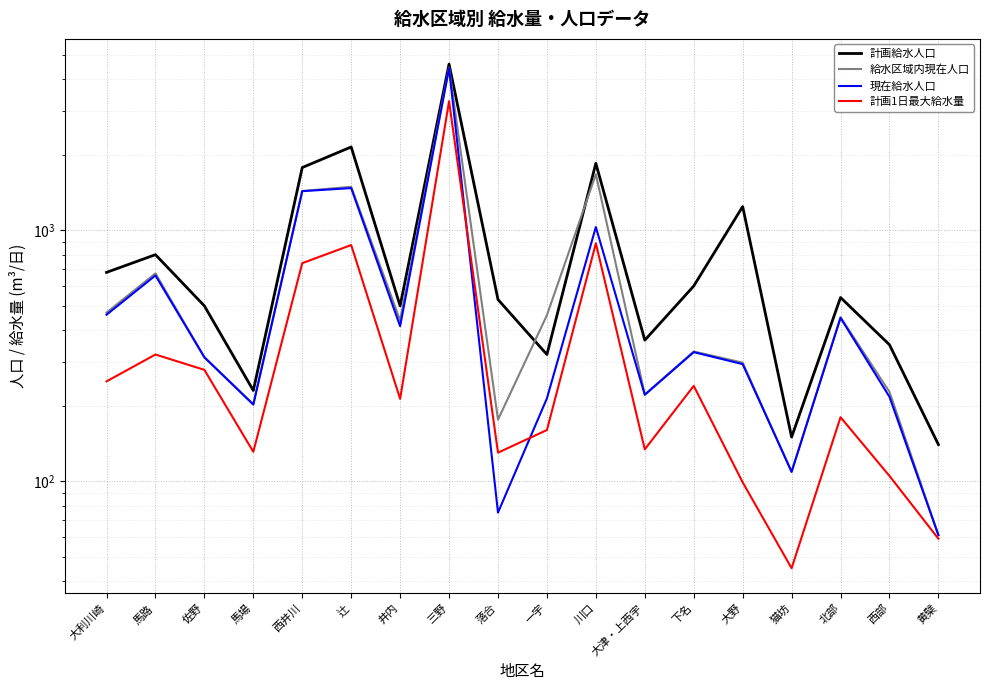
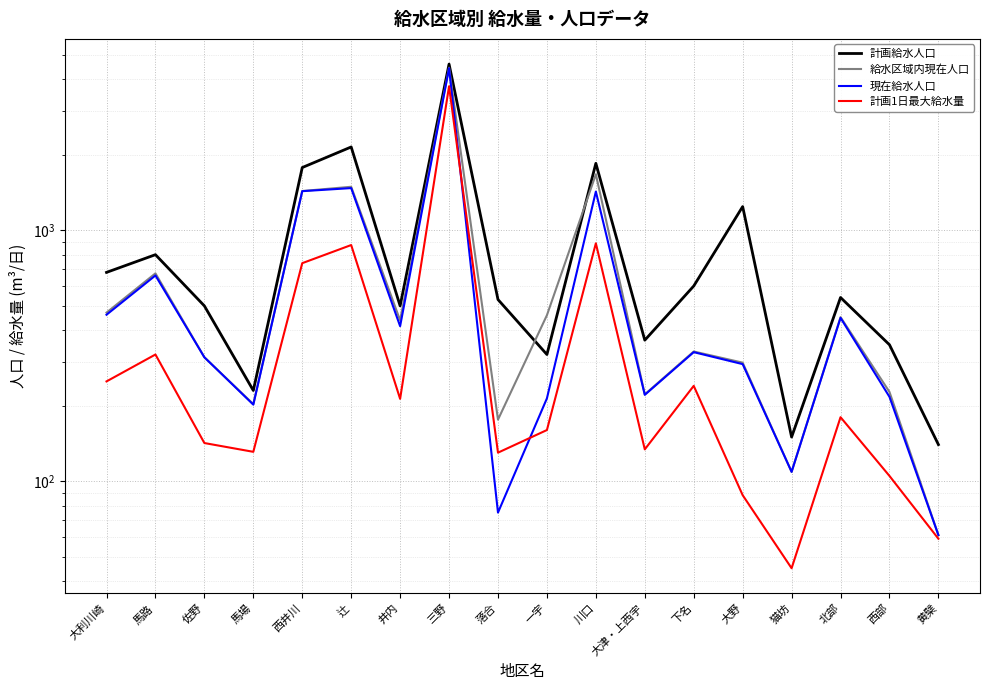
  {
    "計画給水人口": {
      "大利川崎": 680,
      "馬路": 800,
      "佐野": 500,
      "馬場": 230,
      "西井川": 1800,
      "辻": 2200,
      "井内": 500,
      "三野": 4600,
      "落合": 530,
      "一宇": 320,
      "川口": 1900,
      "大津・上西宇": 370,
      "下名": 600,
      "大野": 1200,
      "猫坊": 150,
      "北部": 540,
      "西部": 350,
      "黄檗": 140
    },
    "給水区域内現在人口": {
      "井内": 440,
      "落合": 180,
      "一宇": 460,
      "川口": 1700,
      "西部": 230
    },
    "現在給水人口": {
      "井内": 420,
      "落合": 75,
      "一宇": 210,
-     "川口": 1030,
+     "川口": 1400,
      "西部": 220
    },
    "計画1日最大給水量": {
      "大利川崎": 250,
      "馬路": 320,
-     "佐野": 280,
+     "佐野": 140,
      "馬場": 130,
      "西井川": 740,
      "辻": 870,
      "井内": 210,
-     "三野": 3300,
+     "三野": 3800,
      "落合": 130,
      "一宇": 160,
      "川口": 890,
      "大津・上西宇": 130,
      "下名": 240,
-     "大野": 99,
+     "大野": 88,
      "猫坊": 45,
      "北部": 180,
      "西部": 105,
      "黄檗": 59
    }
  }
